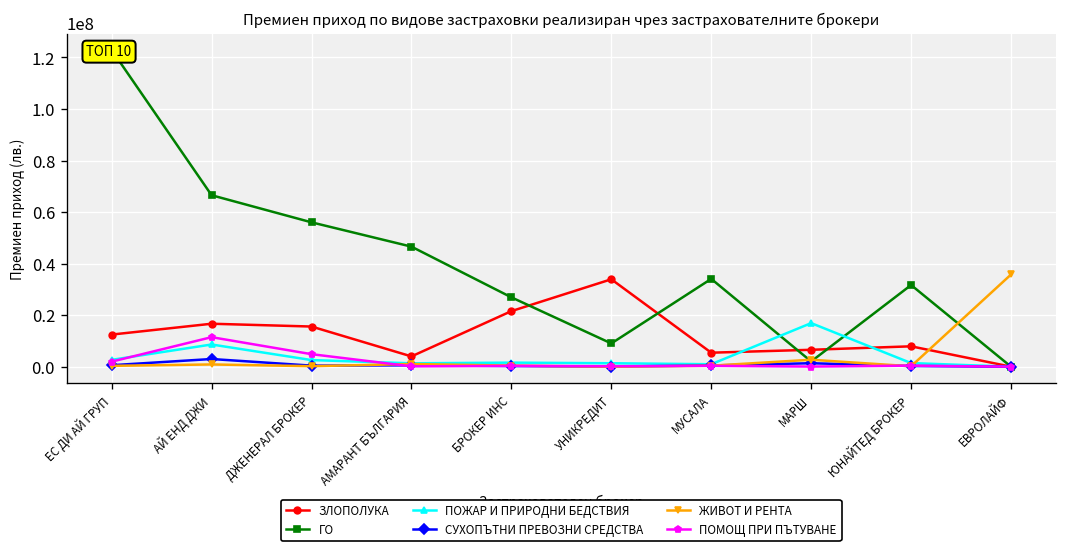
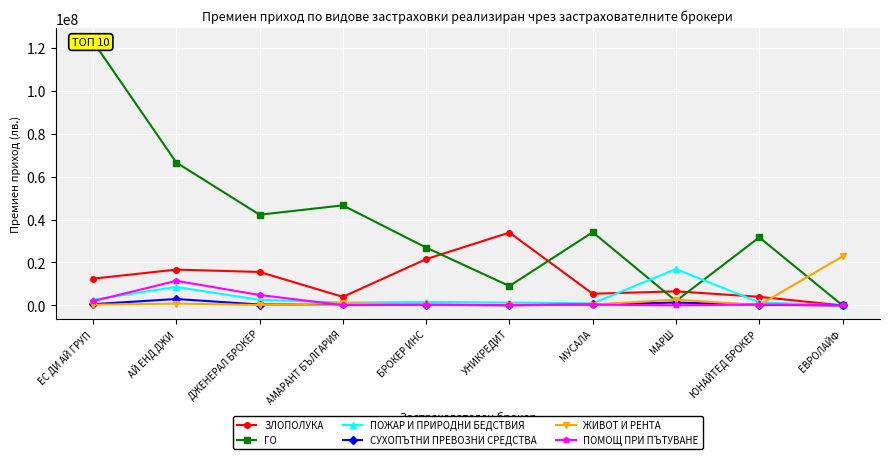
  {
    "ЗЛОПОЛУКА": {
      "ЕС ДИ АЙ ГРУП": 12000000,
      "АЙ ЕНД ДЖИ": 17000000,
      "ДЖЕНЕРАЛ БРОКЕР": 16000000,
      "АМАРАНТ БЪЛГАРИЯ": 4000000,
      "БРОКЕР ИНС": 22000000,
      "УНИКРЕДИТ": 34000000,
      "МУСАЛА": 5000000,
      "МАРШ": 7000000,
-     "ЮНАЙТЕД БРОКЕР": 8000000
+     "ЮНАЙТЕД БРОКЕР": 4000000
    },
    "ГО": {
      "АЙ ЕНД ДЖИ": 67000000,
-     "ДЖЕНЕРАЛ БРОКЕР": 56000000,
+     "ДЖЕНЕРАЛ БРОКЕР": 42000000,
      "АМАРАНТ БЪЛГАРИЯ": 47000000,
      "БРОКЕР ИНС": 27000000,
      "УНИКРЕДИТ": 9000000,
      "МУСАЛА": 34000000,
      "ЮНАЙТЕД БРОКЕР": 32000000
    },
    "ПОЖАР И ПРИРОДНИ БЕДСТВИЯ": {
      "АЙ ЕНД ДЖИ": 9000000,
      "ДЖЕНЕРАЛ БРОКЕР": 3000000,
      "МАРШ": 17000000
    },
    "СУХОПЪТНИ ПРЕВОЗНИ СРЕДСТВА": {
      "АЙ ЕНД ДЖИ": 3000000
    },
    "ЖИВОТ И РЕНТА": {
      "АЙ ЕНД ДЖИ": 1000000,
-     "ЕВРОЛАЙФ": 36000000
+     "ЕВРОЛАЙФ": 23000000
    },
    "ПОМОЩ ПРИ ПЪТУВАНЕ": {
      "АЙ ЕНД ДЖИ": 11000000,
      "ДЖЕНЕРАЛ БРОКЕР": 5000000,
      "МАРШ": 0
    }
  }
